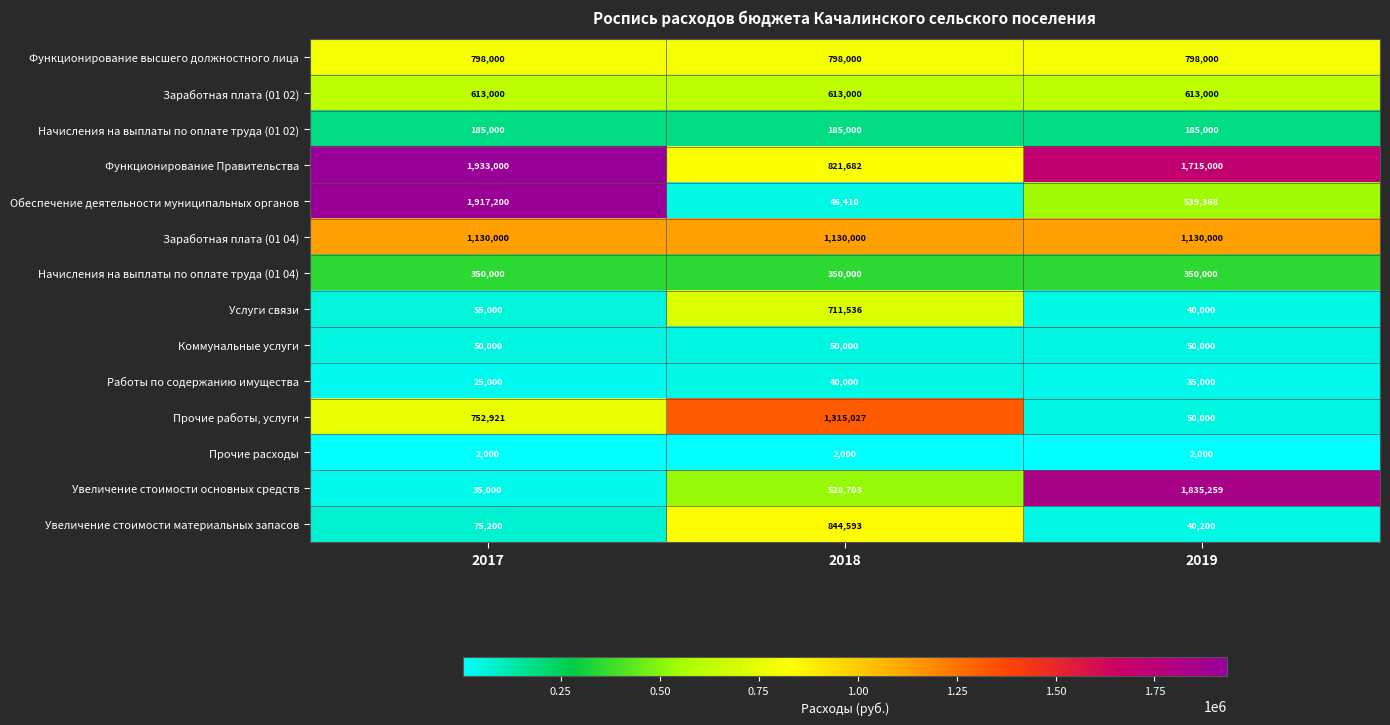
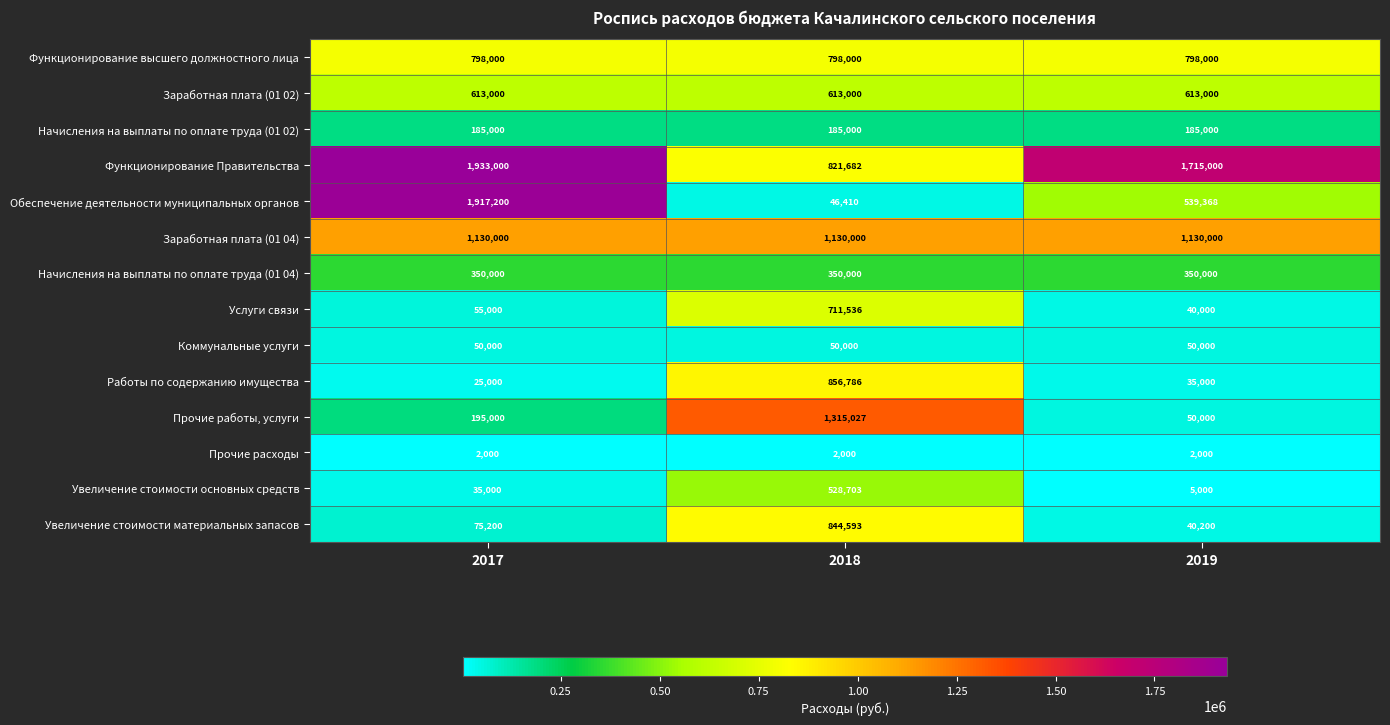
  {
    "Функционирование высшего должностного лица": {
      "2017": "798,000",
      "2018": "798,000",
      "2019": "798,000"
    },
    "Заработная плата (01 02)": {
      "2017": "613,000",
      "2018": "613,000",
      "2019": "613,000"
    },
    "Начисления на выплаты по оплате труда (01 02)": {
      "2017": "185,000",
      "2018": "185,000",
      "2019": "185,000"
    },
    "Функционирование Правительства": {
      "2017": "1,933,000",
      "2018": "821,682",
      "2019": "1,715,000"
    },
    "Обеспечение деятельности муниципальных органов": {
      "2017": "1,917,200",
      "2018": "46,410",
      "2019": "539,368"
    },
    "Заработная плата (01 04)": {
      "2017": "1,130,000",
      "2018": "1,130,000",
      "2019": "1,130,000"
    },
    "Начисления на выплаты по оплате труда (01 04)": {
      "2017": "350,000",
      "2018": "350,000",
      "2019": "350,000"
    },
    "Услуги связи": {
      "2017": "55,000",
      "2018": "711,536",
      "2019": "40,000"
    },
    "Коммунальные услуги": {
      "2017": "50,000",
      "2018": "50,000",
      "2019": "50,000"
    },
    "Работы по содержанию имущества": {
      "2017": "25,000",
-     "2018": "40,000",
+     "2018": "856,786",
      "2019": "35,000"
    },
    "Прочие работы, услуги": {
-     "2017": "752,921",
+     "2017": "195,000",
      "2018": "1,315,027",
      "2019": "50,000"
    },
    "Прочие расходы": {
      "2017": "2,000",
      "2018": "2,000",
      "2019": "2,000"
    },
    "Увеличение стоимости основных средств": {
      "2017": "35,000",
      "2018": "528,703",
-     "2019": "1,835,259"
+     "2019": "5,000"
    },
    "Увеличение стоимости материальных запасов": {
      "2017": "75,200",
      "2018": "844,593",
      "2019": "40,200"
    }
  }
